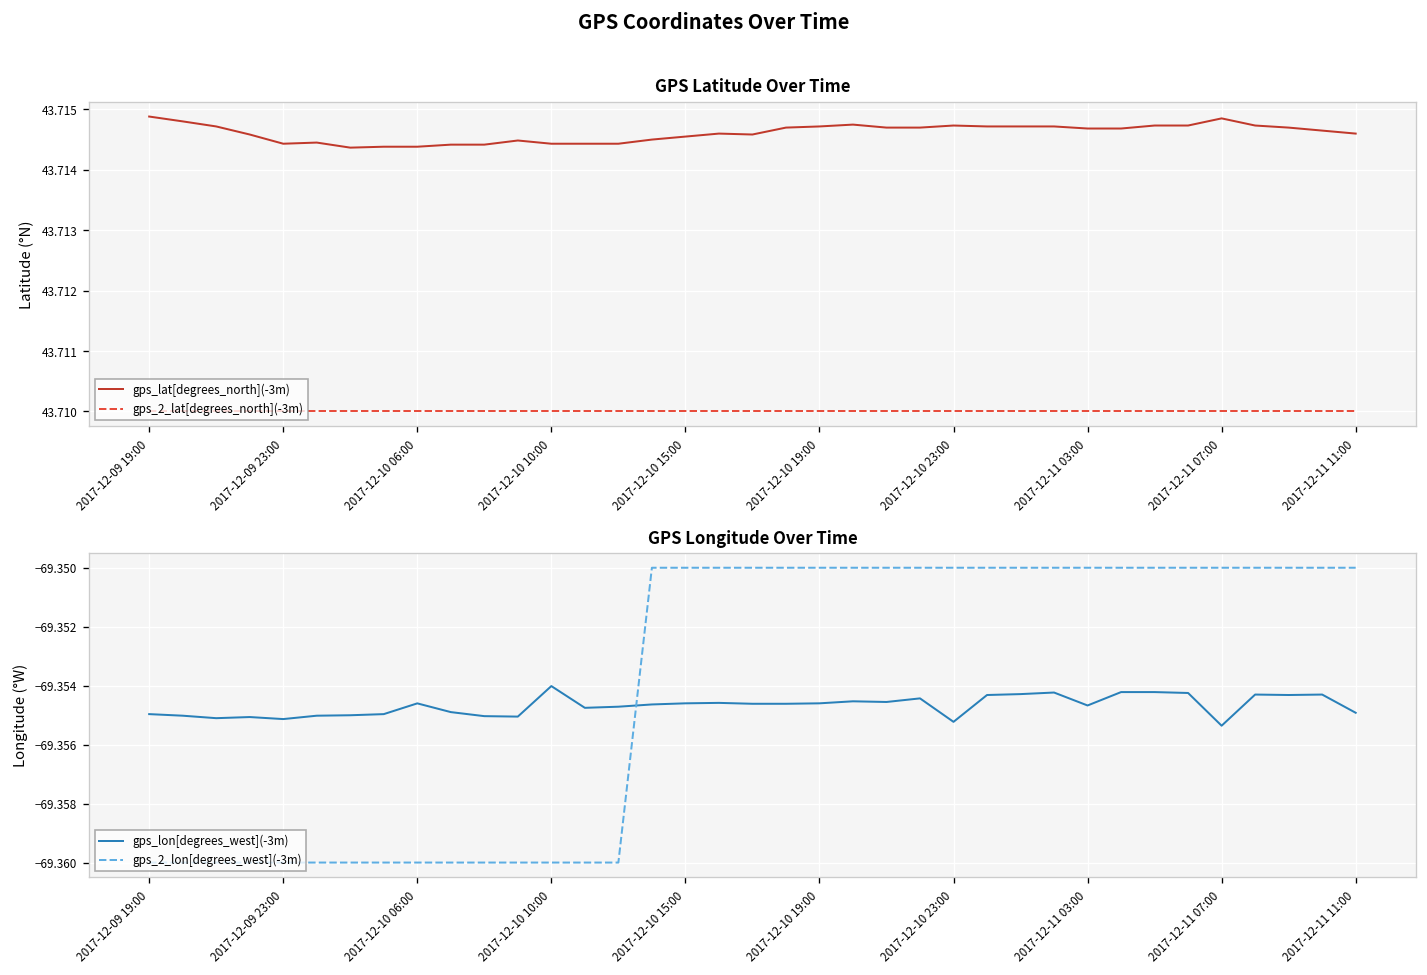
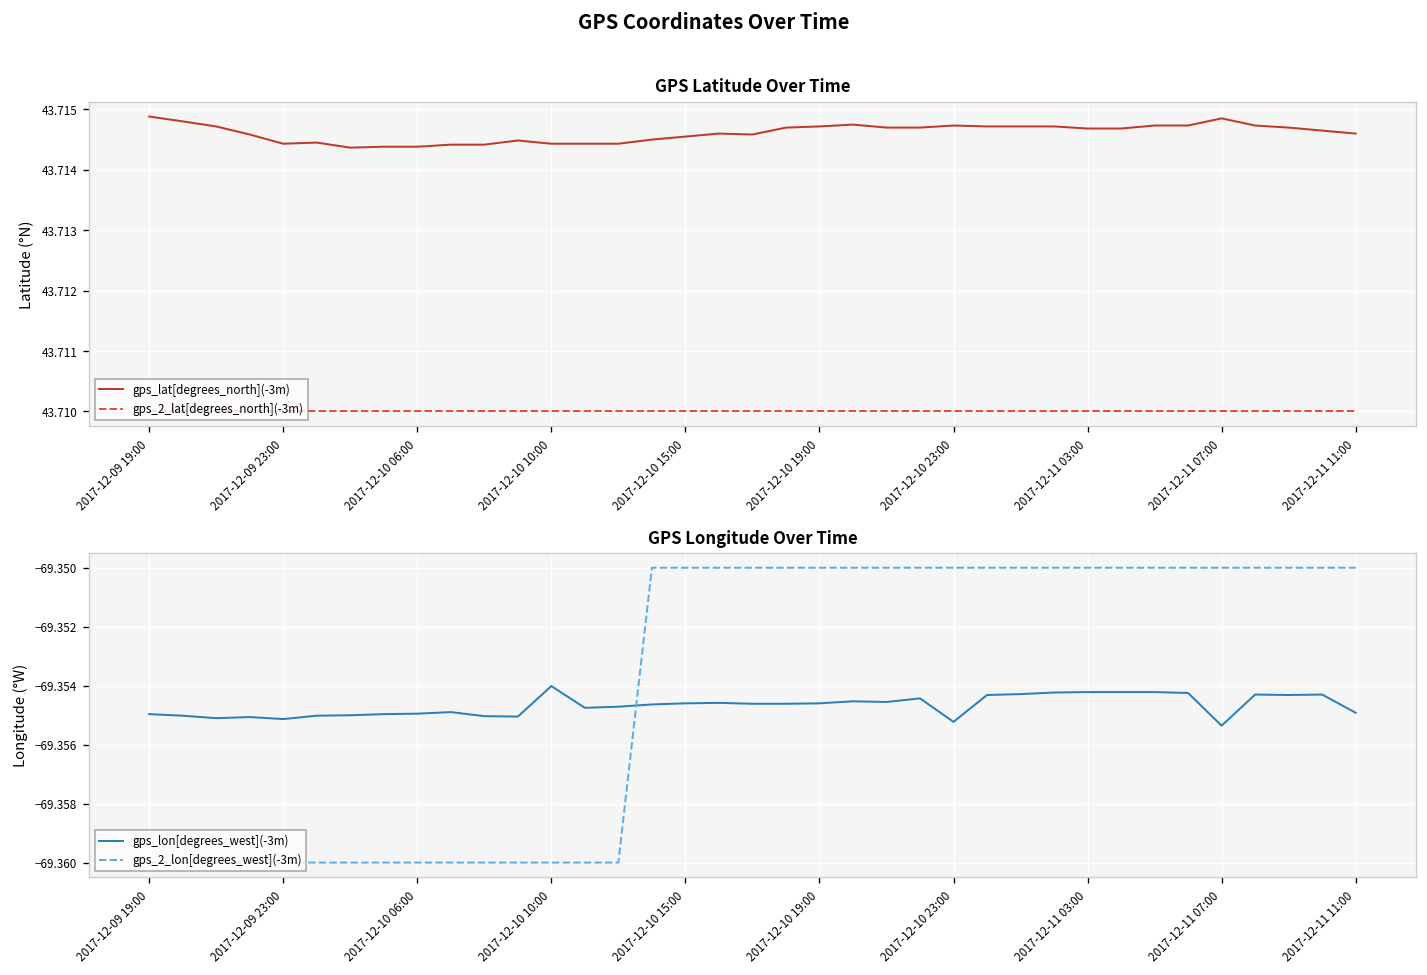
  {
    "GPS Longitude Over Time": {
      "gps_lon[degrees_west](-3m)": {
        "2017-12-09 19:00": -69.3550,
        "2017-12-09 23:00": -69.3551,
-       "2017-12-10 06:00": -69.3546,
+       "2017-12-10 06:00": -69.3549,
        "2017-12-10 10:00": -69.3540,
        "2017-12-10 15:00": -69.3546,
        "2017-12-10 19:00": -69.3546,
        "2017-12-10 23:00": -69.3552,
-       "2017-12-11 03:00": -69.3547,
+       "2017-12-11 03:00": -69.3542,
        "2017-12-11 07:00": -69.3554,
        "2017-12-11 11:00": -69.3549
      },
      "gps_2_lon[degrees_west](-3m)": {
        "2017-12-10 06:00": -69.3600,
        "2017-12-10 10:00": -69.3600,
        "2017-12-10 15:00": -69.3500,
        "2017-12-10 19:00": -69.3500,
        "2017-12-10 23:00": -69.3500,
        "2017-12-11 03:00": -69.3500,
        "2017-12-11 07:00": -69.3500,
        "2017-12-11 11:00": -69.3500
      }
    }
  }
